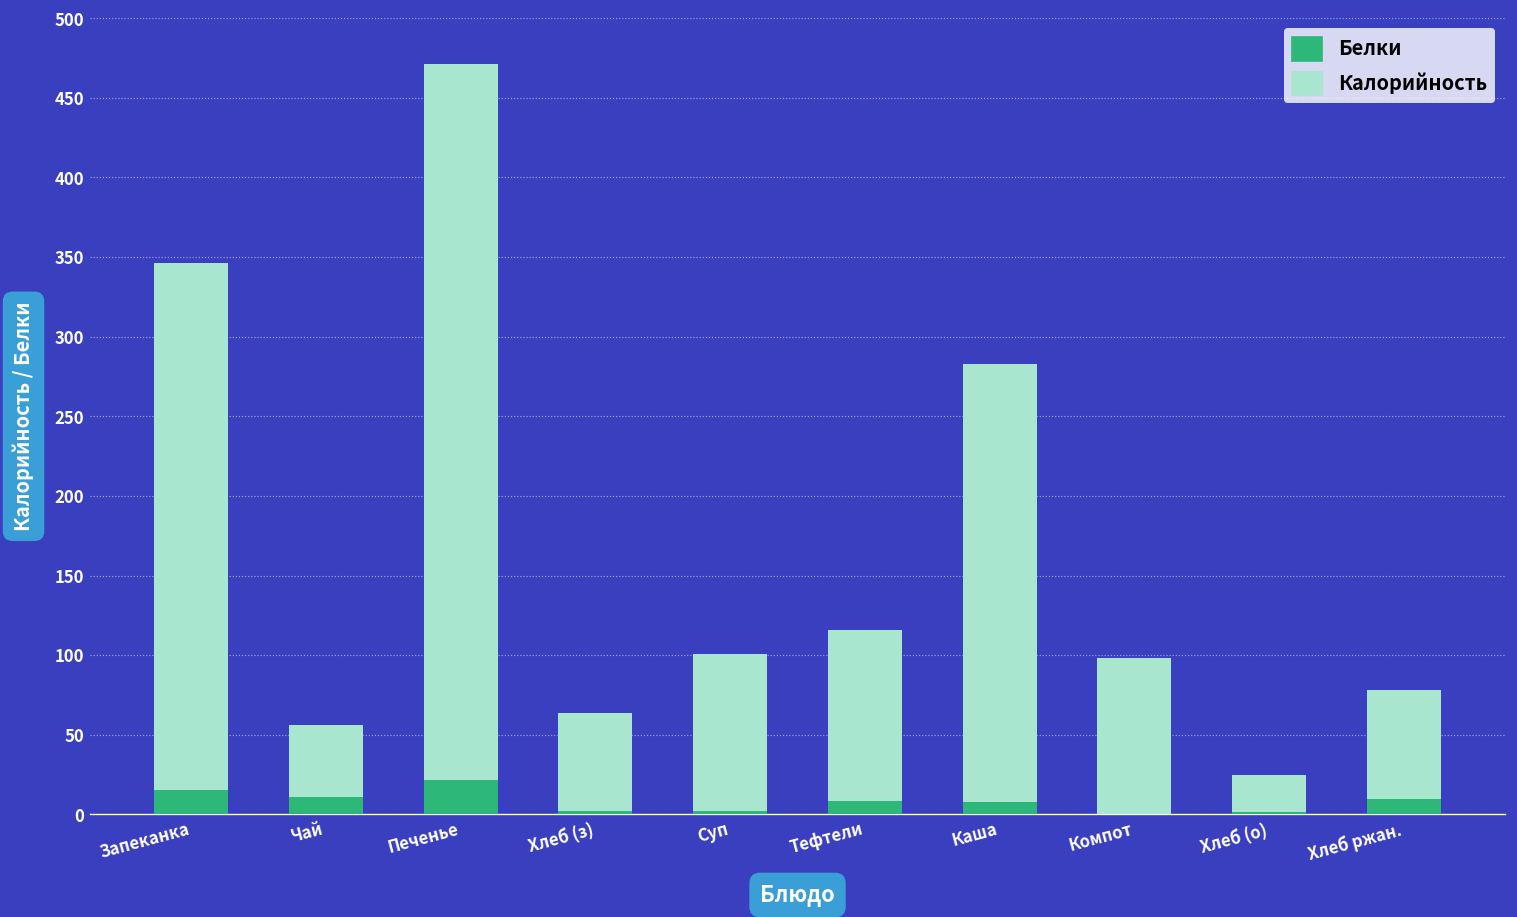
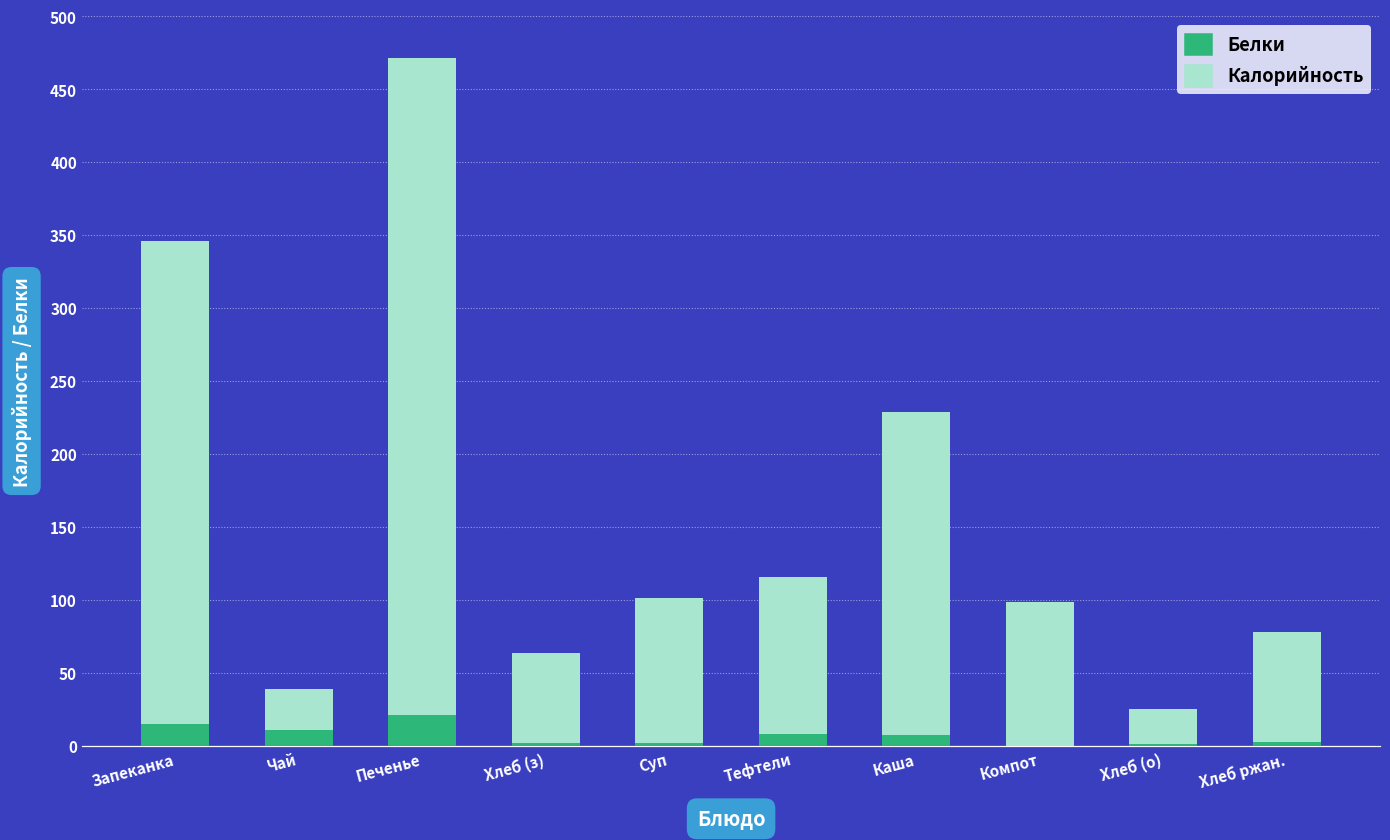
  {
    "Калорийность": {
      "Запеканка": 346,
-     "Чай": 56,
+     "Чай": 39,
      "Печенье": 471,
      "Хлеб (з)": 64,
      "Суп": 101,
      "Тефтели": 116,
-     "Каша": 283,
+     "Каша": 229,
      "Компот": 98,
      "Хлеб (о)": 25,
      "Хлеб ржан.": 78
    },
    "Белки": {
-     "Хлеб ржан.": 10
+     "Хлеб ржан.": 3
    }
  }
